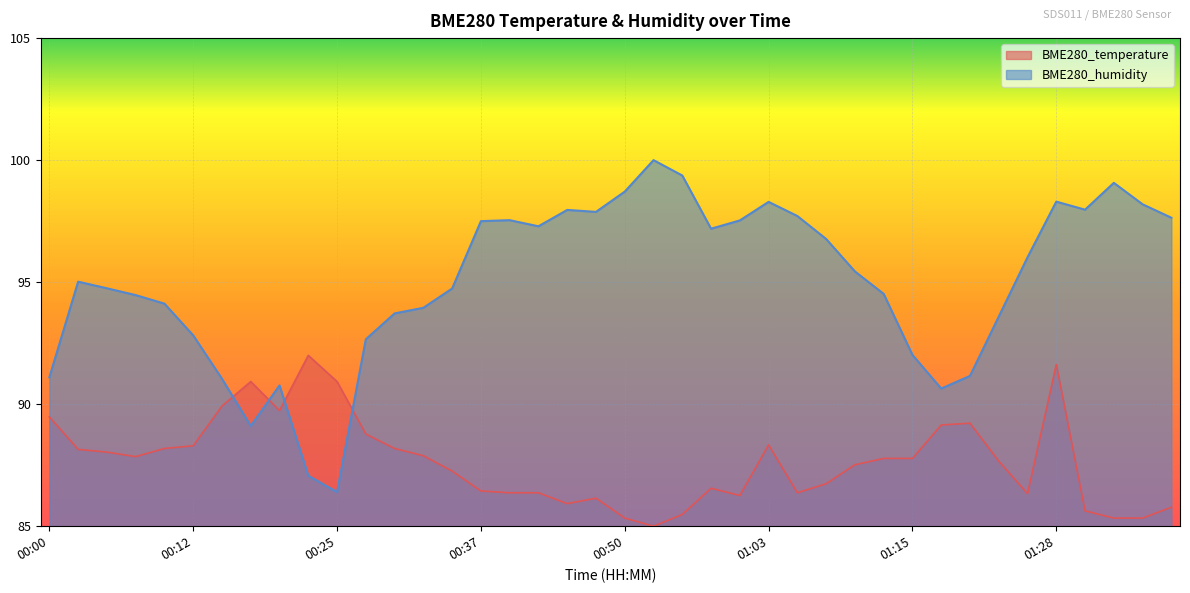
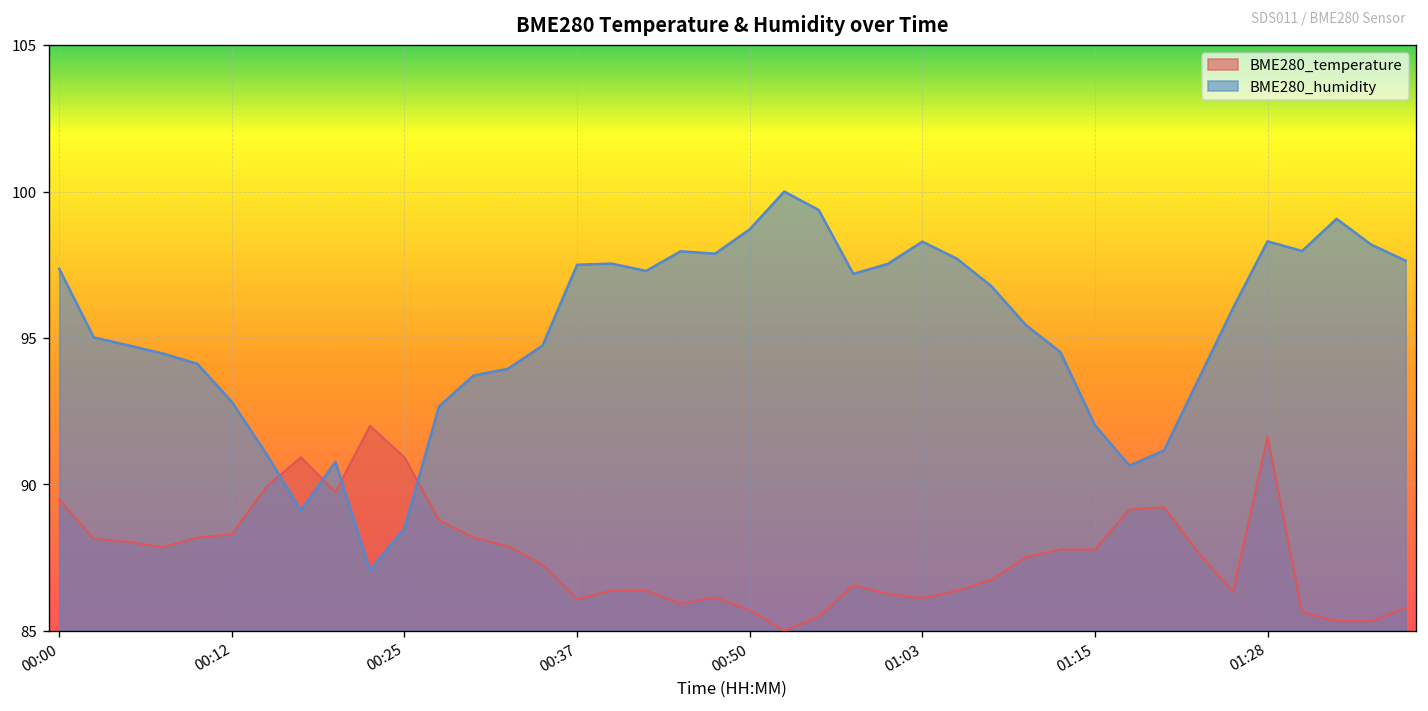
  {
    "BME280_temperature": {
      "00:00": 89.5,
      "00:12": 88.3,
      "00:25": 90.9,
-     "00:37": 86.4,
-     "00:50": 85.3,
-     "01:03": 88.3,
+     "00:37": 86.1,
+     "00:50": 85.7,
+     "01:03": 86.1,
      "01:15": 87.8,
      "01:28": 91.6
    },
    "BME280_humidity": {
-     "00:00": 91.1,
+     "00:00": 97.4,
      "00:12": 92.8,
-     "00:25": 86.4,
+     "00:25": 88.5,
      "00:37": 97.5,
      "00:50": 98.7,
      "01:03": 98.3,
      "01:15": 92.0,
      "01:28": 98.3
    }
  }
